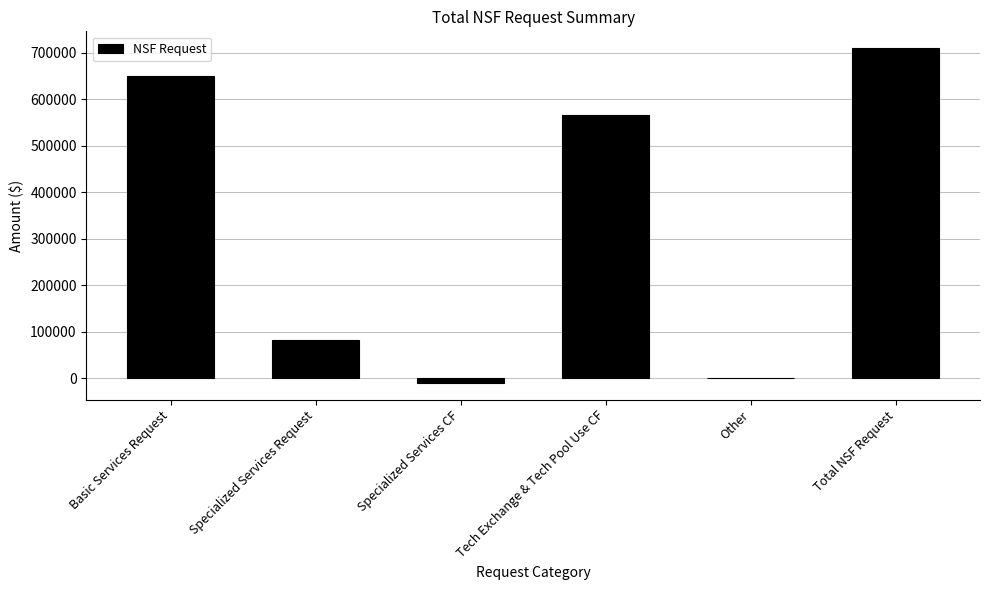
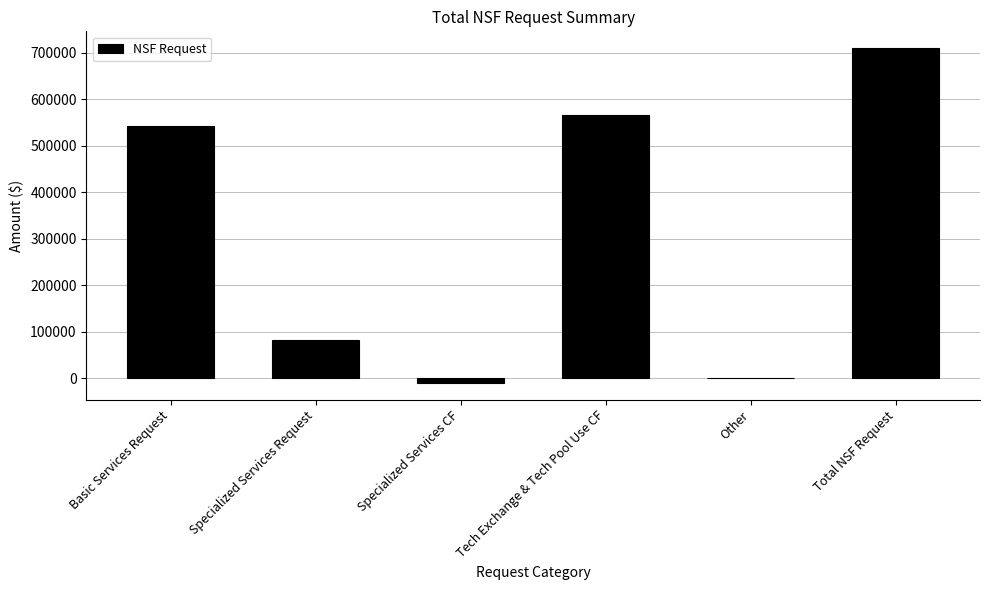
  {
-   "Basic Services Request": 650000,
+   "Basic Services Request": 540000,
    "Specialized Services Request": 80000,
    "Specialized Services CF": -10000,
    "Tech Exchange & Tech Pool Use CF": 570000,
    "Other": 0,
    "Total NSF Request": 710000
  }
